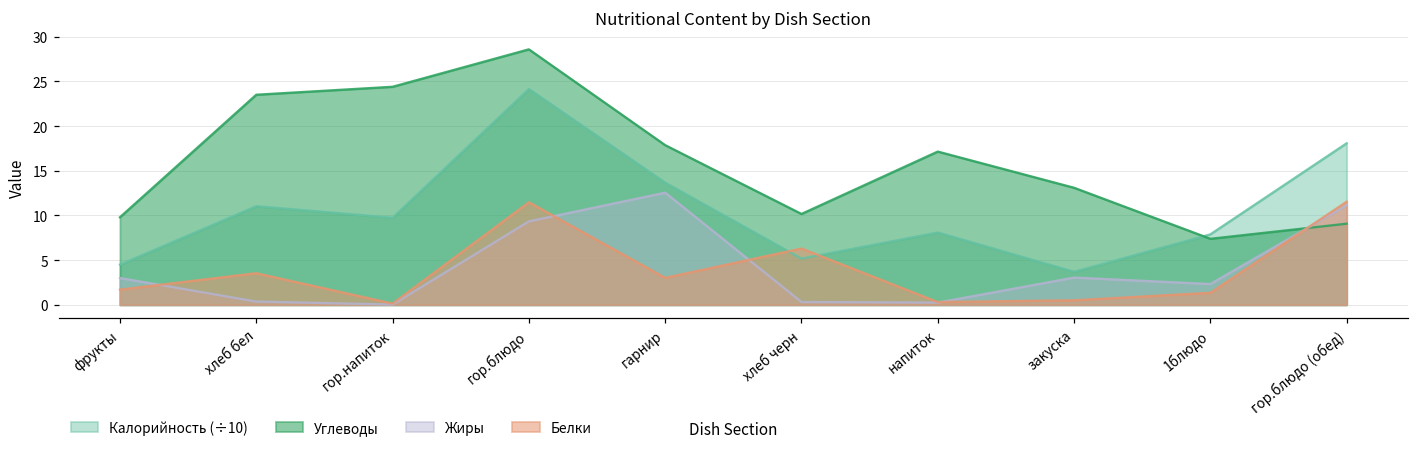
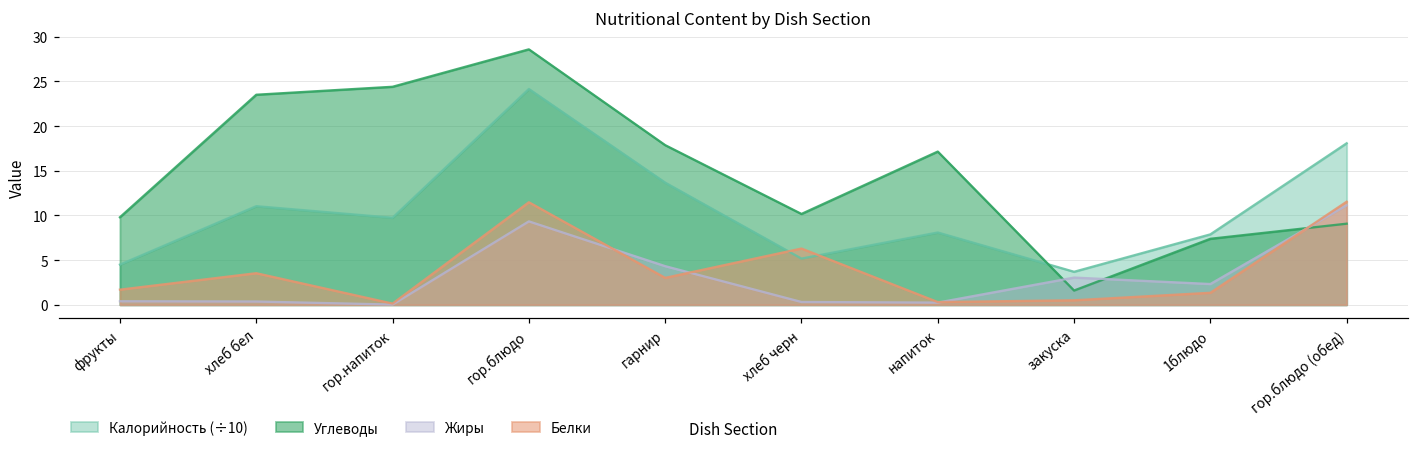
  {
    "Калорийность (÷10)": {
      "фрукты": 5,
      "хлеб бел": 11,
      "гор.напиток": 10,
      "гор.блюдо": 24,
      "гарнир": 14,
      "хлеб черн": 5,
      "напиток": 8,
      "закуска": 4,
      "1блюдо": 8,
      "гор.блюдо (обед)": 18
    },
    "Углеводы": {
      "фрукты": 10,
      "хлеб бел": 24,
      "гор.напиток": 24,
      "гор.блюдо": 29,
      "гарнир": 18,
      "хлеб черн": 10,
      "напиток": 17,
-     "закуска": 13,
+     "закуска": 2,
      "1блюдо": 7,
      "гор.блюдо (обед)": 9
    },
    "Жиры": {
-     "фрукты": 3,
+     "фрукты": 0,
      "хлеб бел": 0,
      "гор.блюдо": 9,
-     "гарнир": 13,
+     "гарнир": 4,
      "хлеб черн": 0,
      "закуска": 3,
      "1блюдо": 2,
      "гор.блюдо (обед)": 11
    },
    "Белки": {
      "фрукты": 2,
      "хлеб бел": 4,
      "гор.блюдо": 11,
      "гарнир": 3,
      "хлеб черн": 6,
      "закуска": 1,
      "1блюдо": 1,
      "гор.блюдо (обед)": 12
    }
  }
